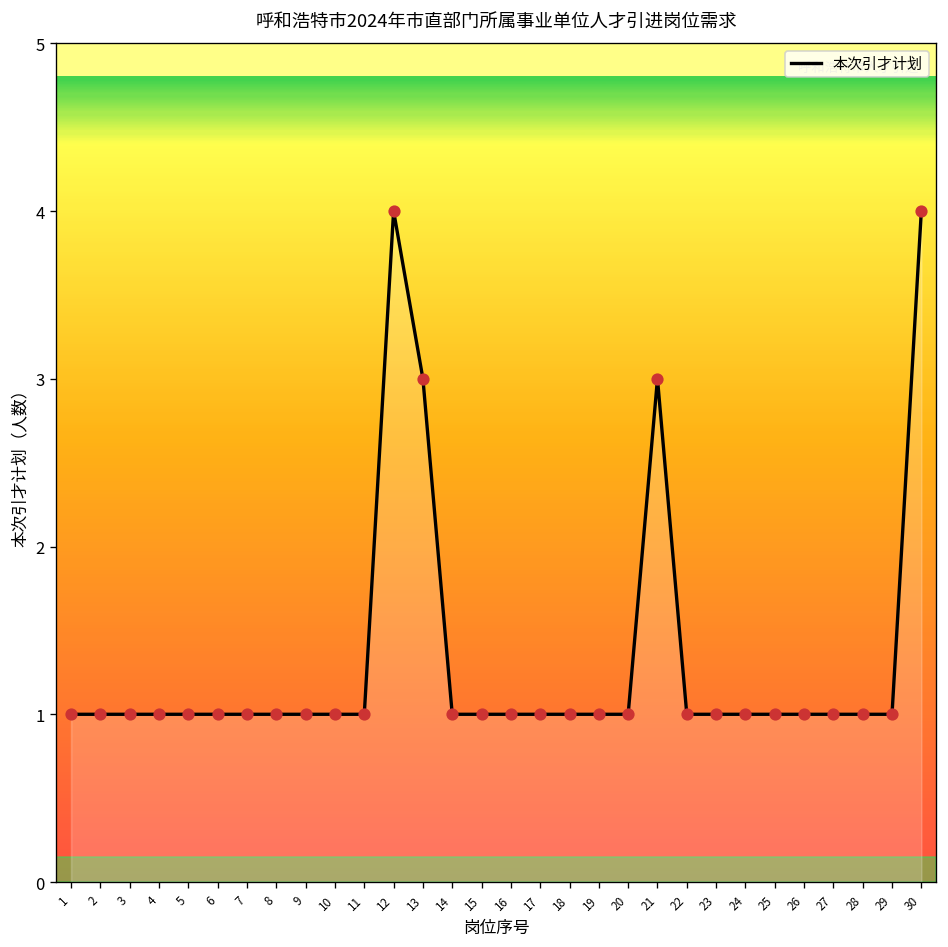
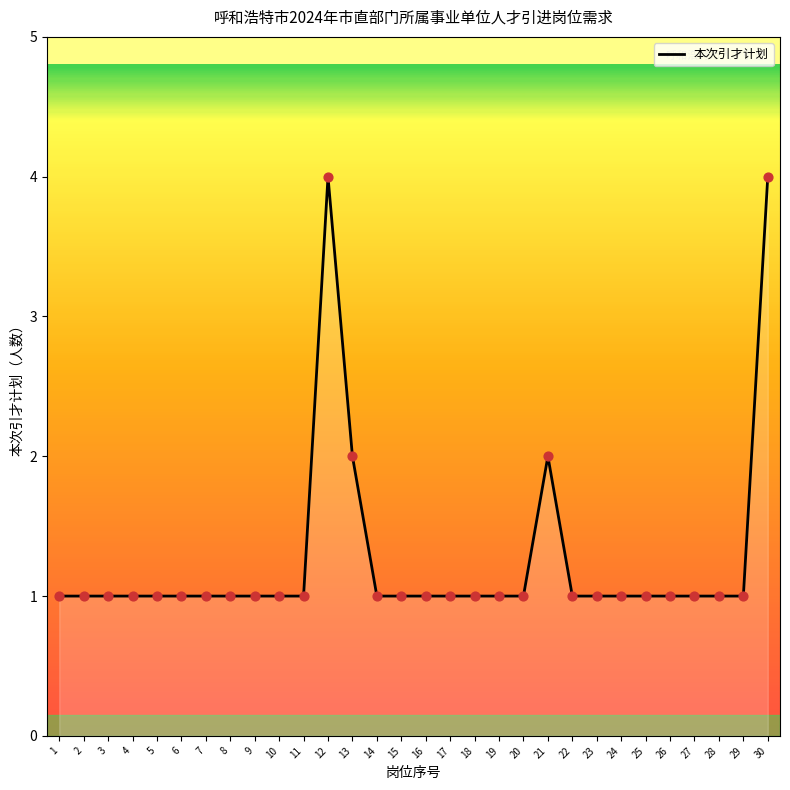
  {
    "1": 1,
    "2": 1,
    "3": 1,
    "4": 1,
    "5": 1,
    "6": 1,
    "7": 1,
    "8": 1,
    "9": 1,
    "10": 1,
    "11": 1,
    "12": 4,
-   "13": 3,
+   "13": 2,
    "14": 1,
    "15": 1,
    "16": 1,
    "17": 1,
    "18": 1,
    "19": 1,
    "20": 1,
-   "21": 3,
+   "21": 2,
    "22": 1,
    "23": 1,
    "24": 1,
    "25": 1,
    "26": 1,
    "27": 1,
    "28": 1,
    "29": 1,
    "30": 4
  }
